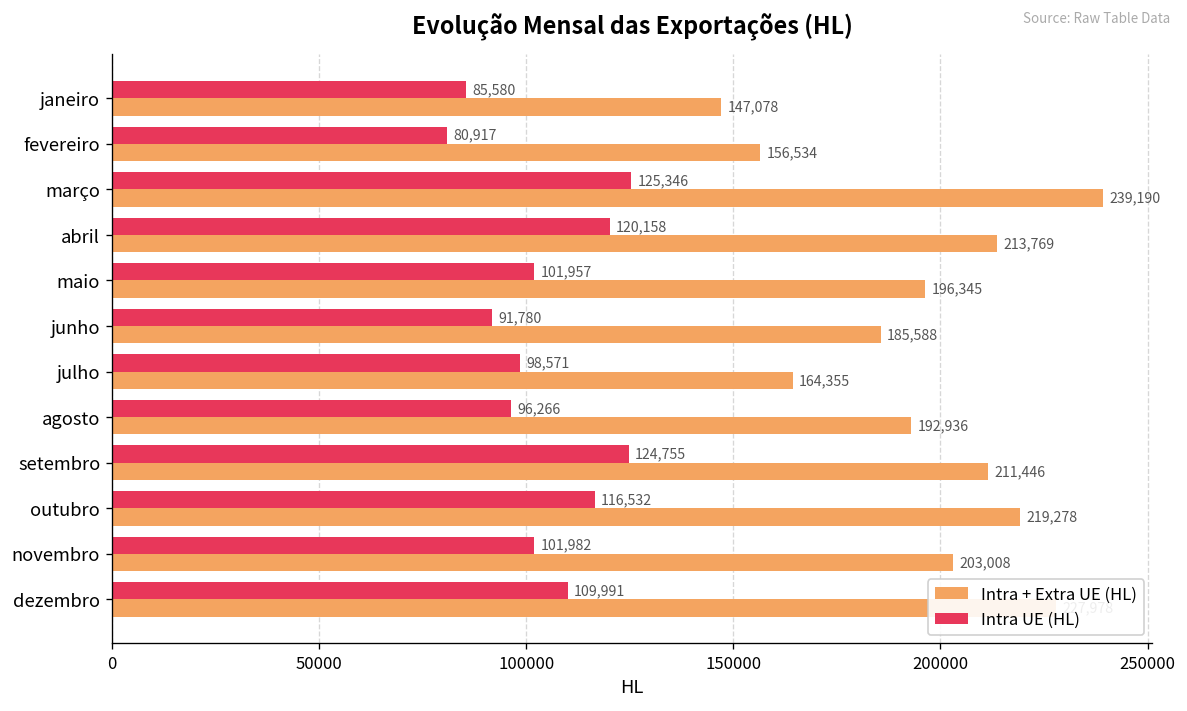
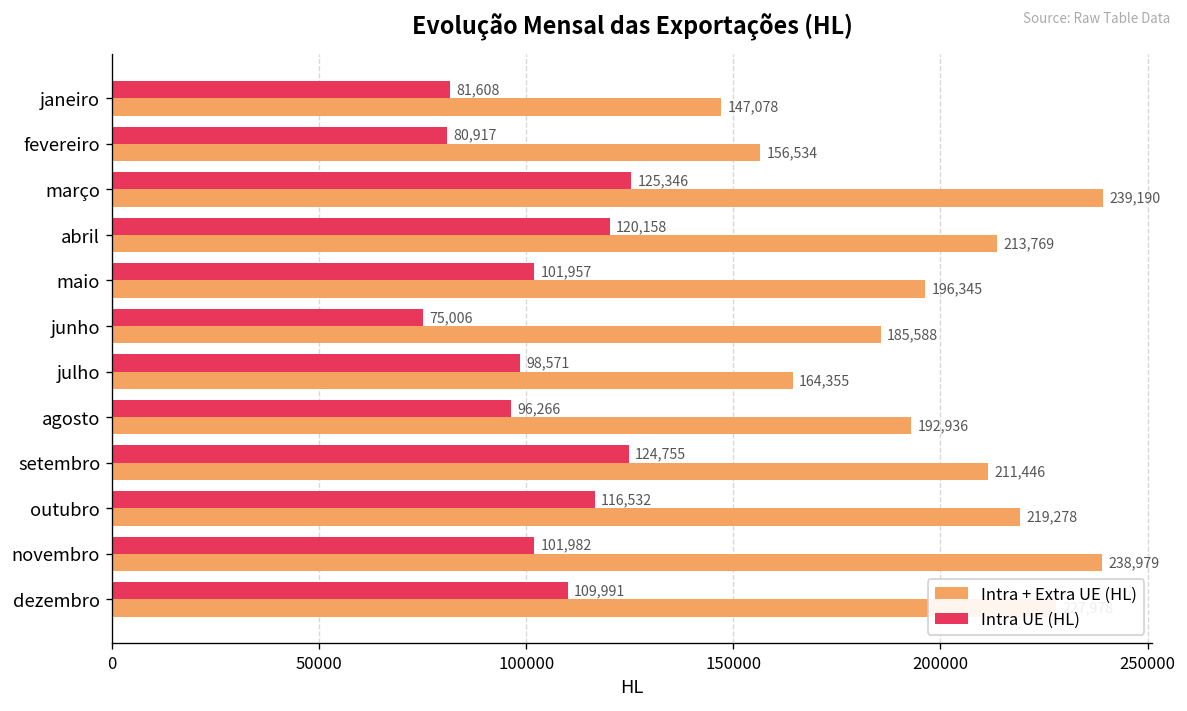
  {
    "Intra + Extra UE (HL)": {
      "janeiro": "147,078",
      "fevereiro": "156,534",
      "março": "239,190",
      "abril": "213,769",
      "maio": "196,345",
      "junho": "185,588",
      "julho": "164,355",
      "agosto": "192,936",
      "setembro": "211,446",
      "outubro": "219,278",
-     "novembro": "203,008"
+     "novembro": "238,979"
    },
    "Intra UE (HL)": {
-     "janeiro": "85,580",
+     "janeiro": "81,608",
      "fevereiro": "80,917",
      "março": "125,346",
      "abril": "120,158",
      "maio": "101,957",
-     "junho": "91,780",
+     "junho": "75,006",
      "julho": "98,571",
      "agosto": "96,266",
      "setembro": "124,755",
      "outubro": "116,532",
      "novembro": "101,982",
      "dezembro": "109,991"
    }
  }
